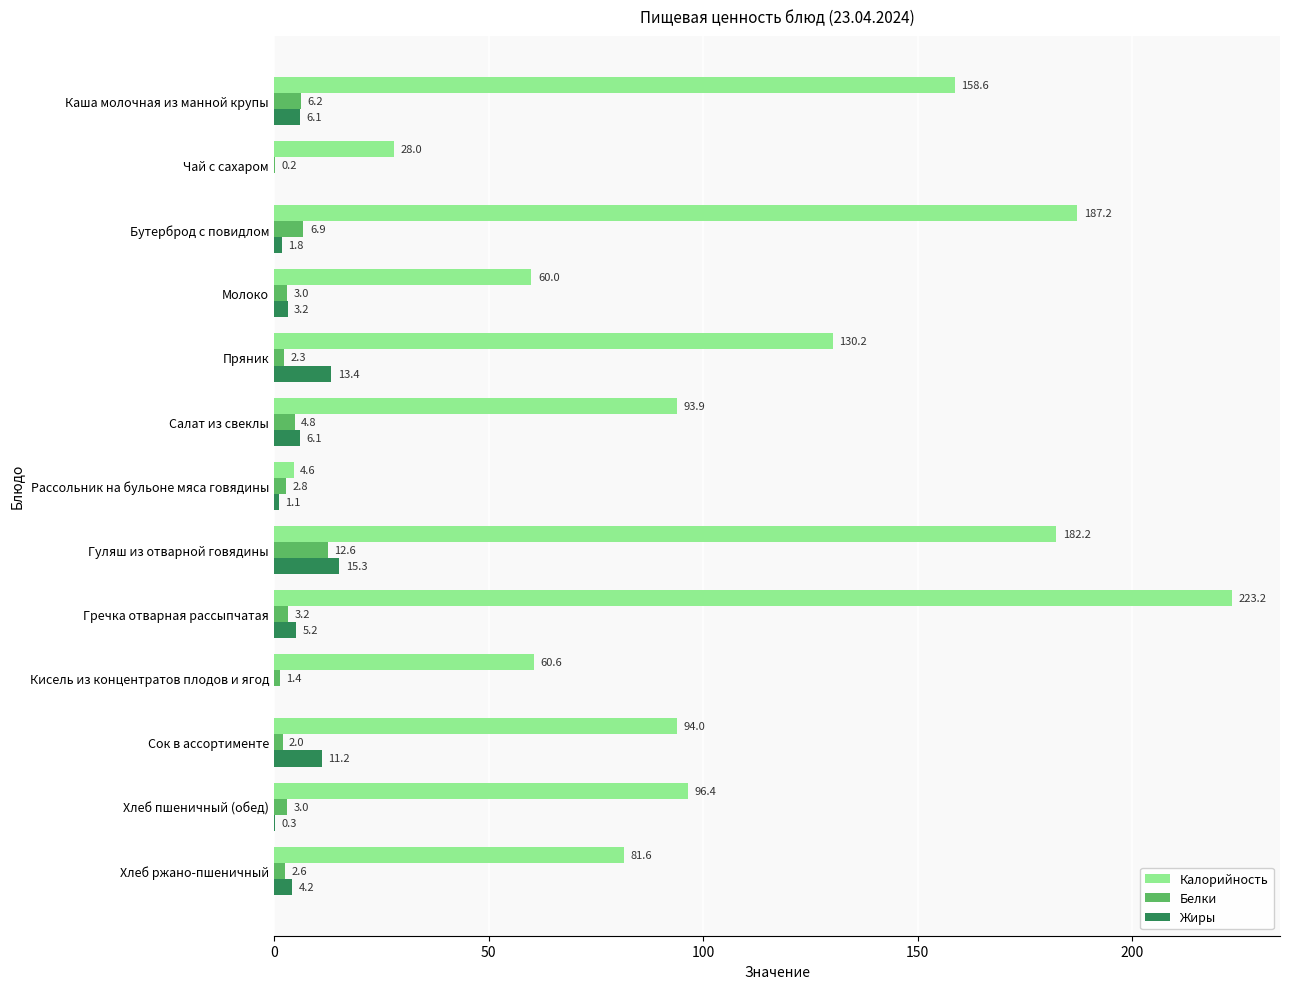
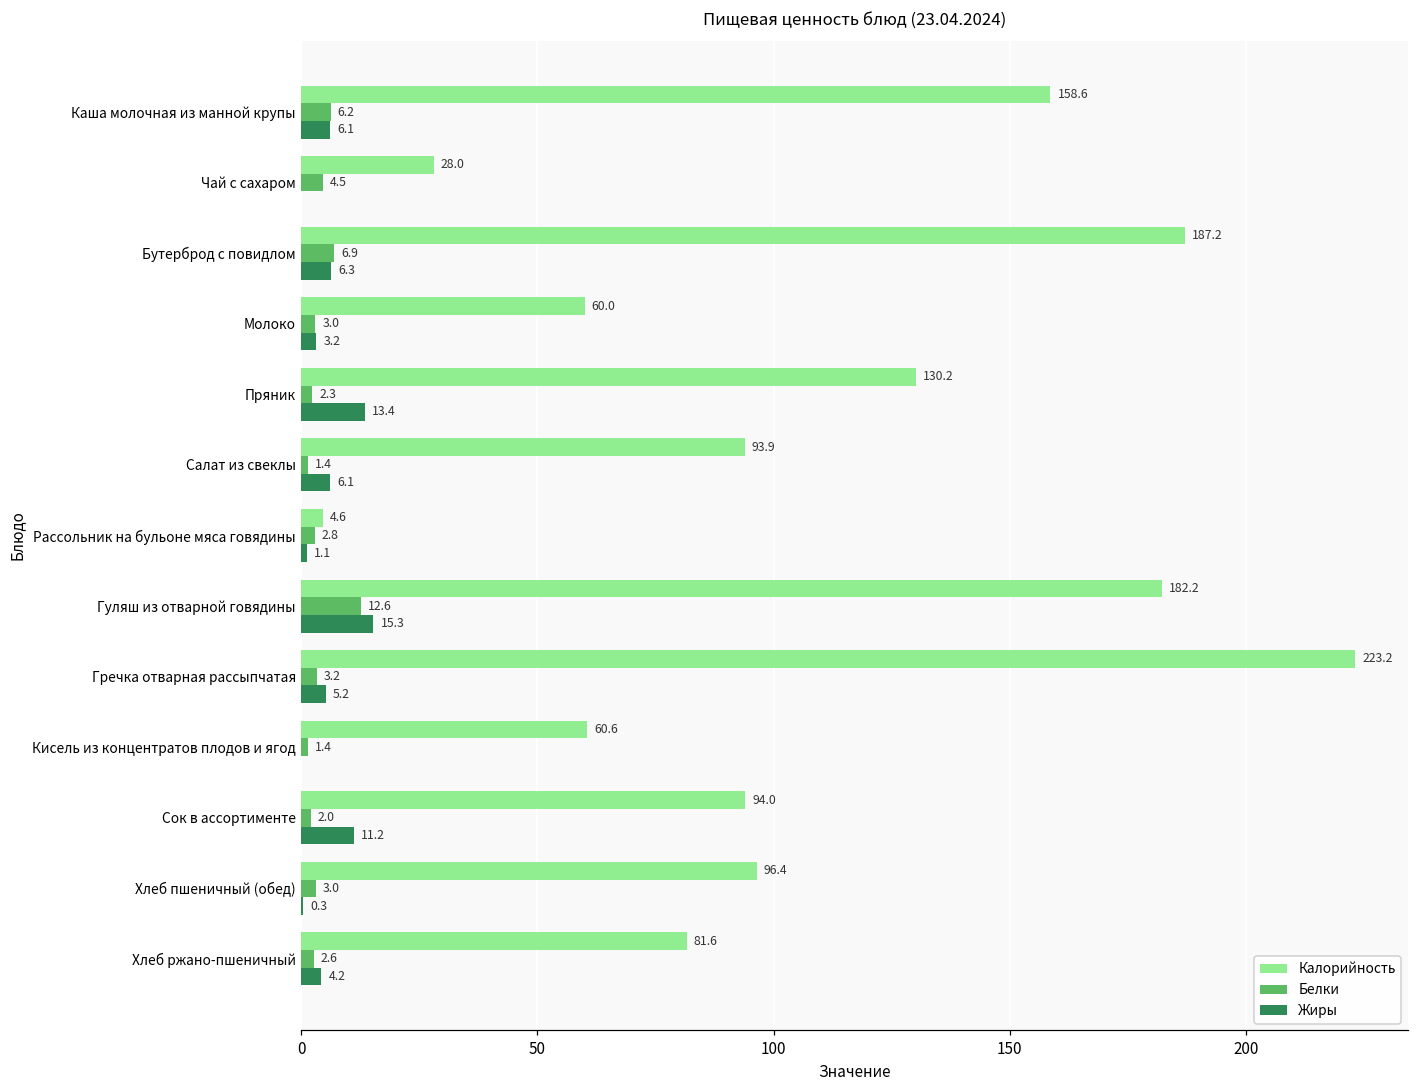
  {
    "Калорийность": {
      "Каша молочная из манной крупы": 158.6,
      "Чай с сахаром": 28.0,
      "Бутерброд с повидлом": 187.2,
      "Молоко": 60.0,
      "Пряник": 130.2,
      "Салат из свеклы": 93.9,
      "Рассольник на бульоне мяса говядины": 4.6,
      "Гуляш из отварной говядины": 182.2,
      "Гречка отварная рассыпчатая": 223.2,
      "Кисель из концентратов плодов и ягод": 60.6,
      "Сок в ассортименте": 94.0,
      "Хлеб пшеничный (обед)": 96.4,
      "Хлеб ржано-пшеничный": 81.6
    },
    "Белки": {
      "Каша молочная из манной крупы": 6.2,
-     "Чай с сахаром": 0.2,
+     "Чай с сахаром": 4.5,
      "Бутерброд с повидлом": 6.9,
      "Молоко": 3.0,
      "Пряник": 2.3,
-     "Салат из свеклы": 4.8,
+     "Салат из свеклы": 1.4,
      "Рассольник на бульоне мяса говядины": 2.8,
      "Гуляш из отварной говядины": 12.6,
      "Гречка отварная рассыпчатая": 3.2,
      "Кисель из концентратов плодов и ягод": 1.4,
      "Сок в ассортименте": 2.0,
      "Хлеб пшеничный (обед)": 3.0,
      "Хлеб ржано-пшеничный": 2.6
    },
    "Жиры": {
      "Каша молочная из манной крупы": 6.1,
-     "Бутерброд с повидлом": 1.8,
+     "Бутерброд с повидлом": 6.3,
      "Молоко": 3.2,
      "Пряник": 13.4,
      "Салат из свеклы": 6.1,
      "Рассольник на бульоне мяса говядины": 1.1,
      "Гуляш из отварной говядины": 15.3,
      "Гречка отварная рассыпчатая": 5.2,
      "Сок в ассортименте": 11.2,
      "Хлеб пшеничный (обед)": 0.3,
      "Хлеб ржано-пшеничный": 4.2
    }
  }
